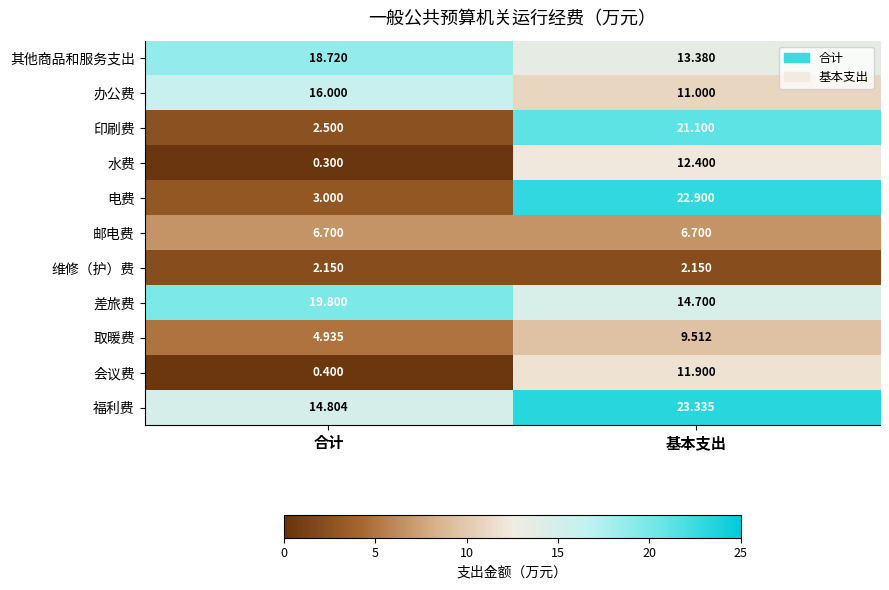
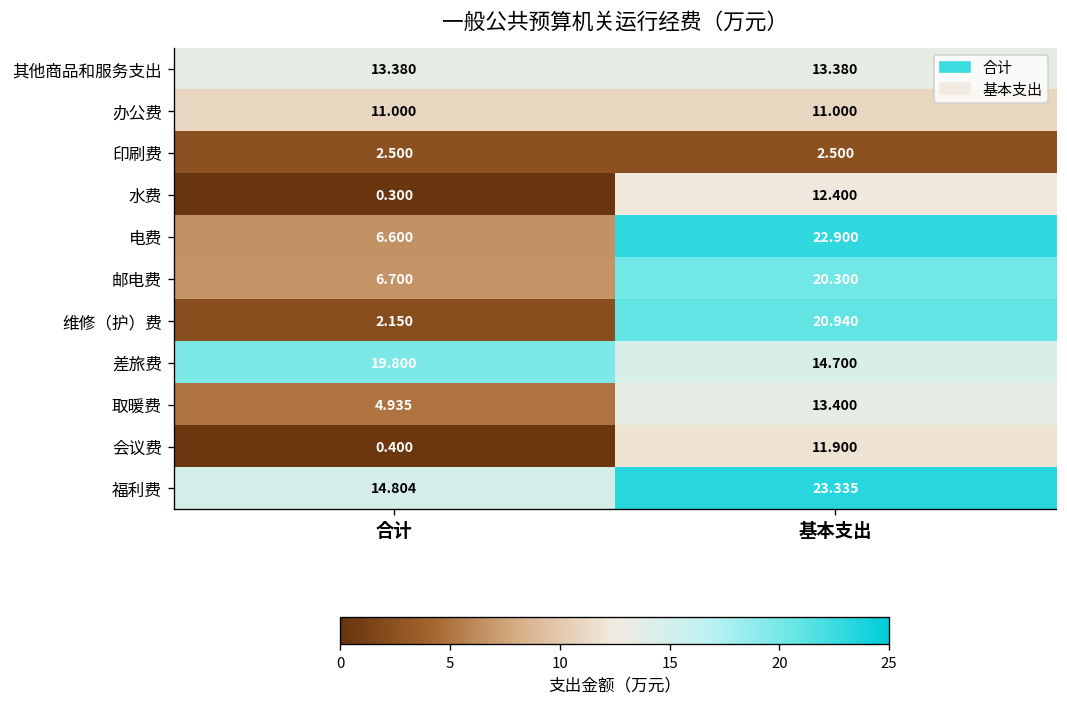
  {
    "其他商品和服务支出": {
-     "合计": 18.720,
+     "合计": 13.380,
      "基本支出": 13.380
    },
    "办公费": {
-     "合计": 16.000,
+     "合计": 11.000,
      "基本支出": 11.000
    },
    "印刷费": {
      "合计": 2.500,
-     "基本支出": 21.100
+     "基本支出": 2.500
    },
    "水费": {
      "合计": 0.300,
      "基本支出": 12.400
    },
    "电费": {
-     "合计": 3.000,
+     "合计": 6.600,
      "基本支出": 22.900
    },
    "邮电费": {
      "合计": 6.700,
-     "基本支出": 6.700
+     "基本支出": 20.300
    },
    "维修（护）费": {
      "合计": 2.150,
-     "基本支出": 2.150
+     "基本支出": 20.940
    },
    "差旅费": {
      "合计": 19.800,
      "基本支出": 14.700
    },
    "取暖费": {
      "合计": 4.935,
-     "基本支出": 9.512
+     "基本支出": 13.400
    },
    "会议费": {
      "合计": 0.400,
      "基本支出": 11.900
    },
    "福利费": {
      "合计": 14.804,
      "基本支出": 23.335
    }
  }
